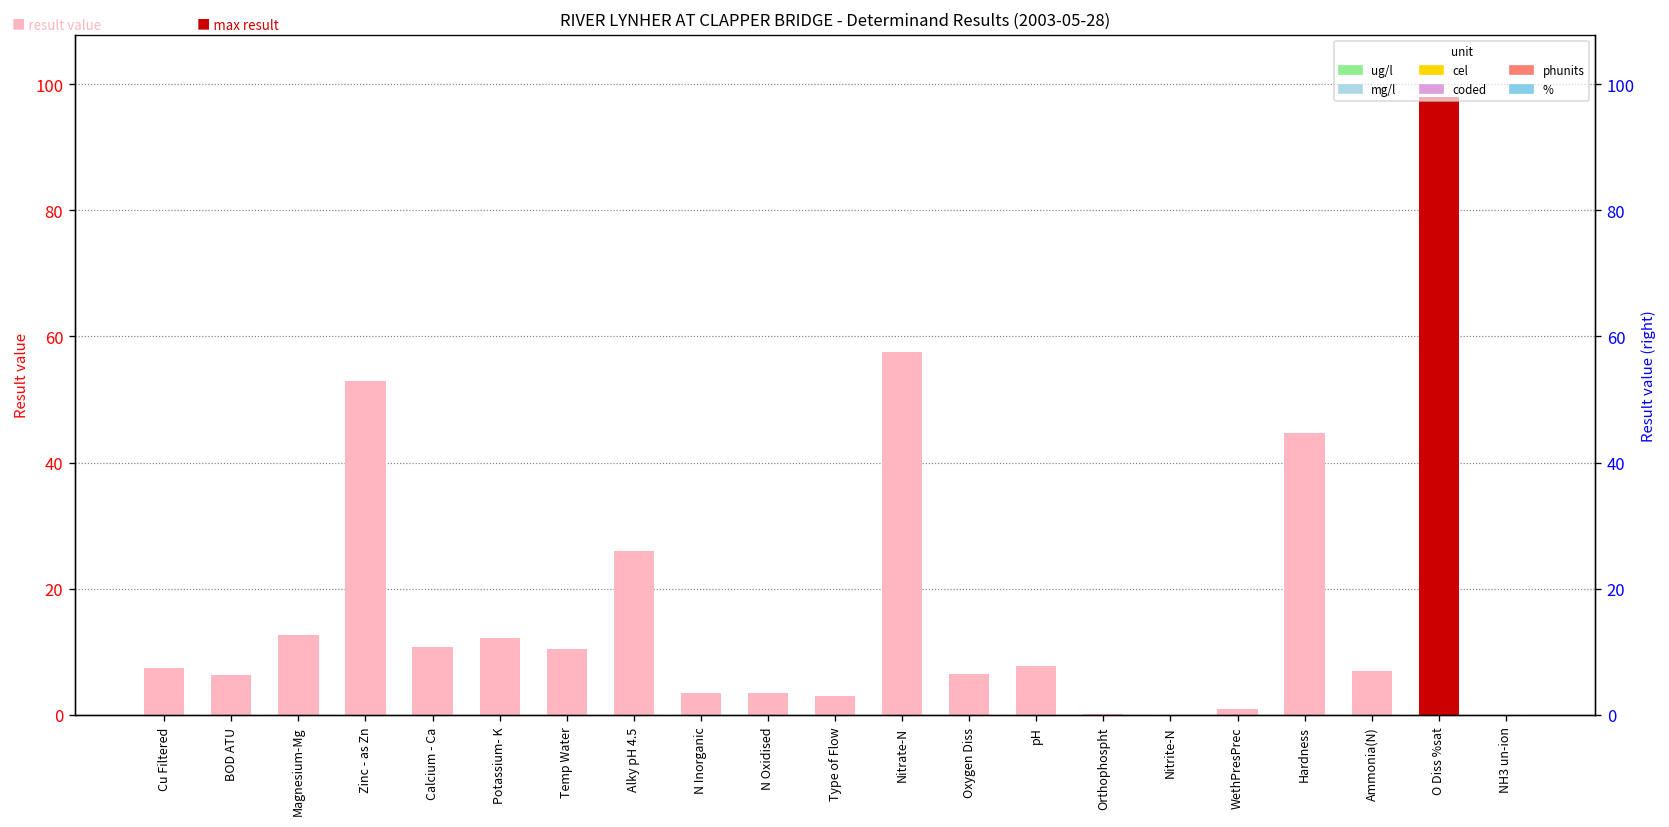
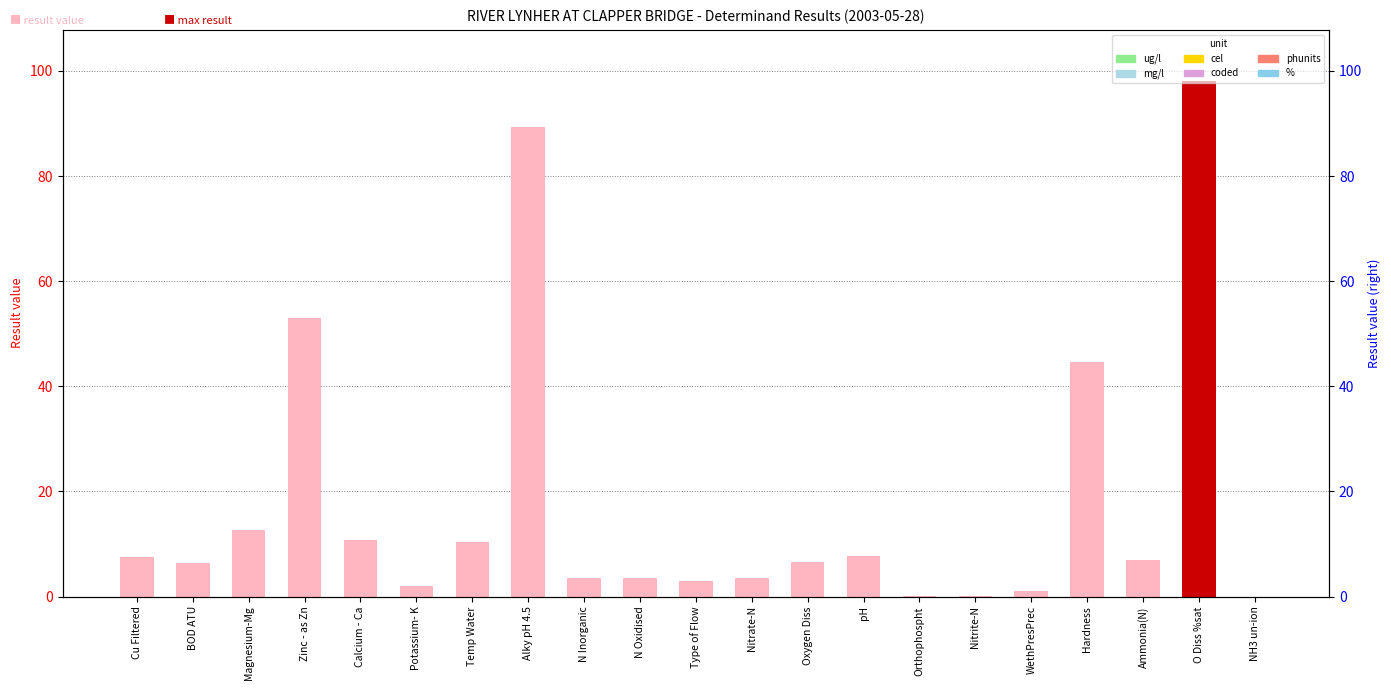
  {
    "Cu Filtered": 8,
    "BOD ATU": 6,
    "Magnesium-Mg": 13,
    "Zinc - as Zn": 53,
    "Calcium - Ca": 11,
-   "Potassium- K": 12,
+   "Potassium- K": 2,
    "Temp Water": 10,
-   "Alky pH 4.5": 26,
+   "Alky pH 4.5": 89,
    "N Inorganic": 4,
    "N Oxidised": 4,
    "Type of Flow": 3,
-   "Nitrate-N": 58,
+   "Nitrate-N": 4,
    "Oxygen Diss": 7,
    "pH": 8,
    "WethPresPrec": 1,
    "Hardness": 45,
    "Ammonia(N)": 7
  }
